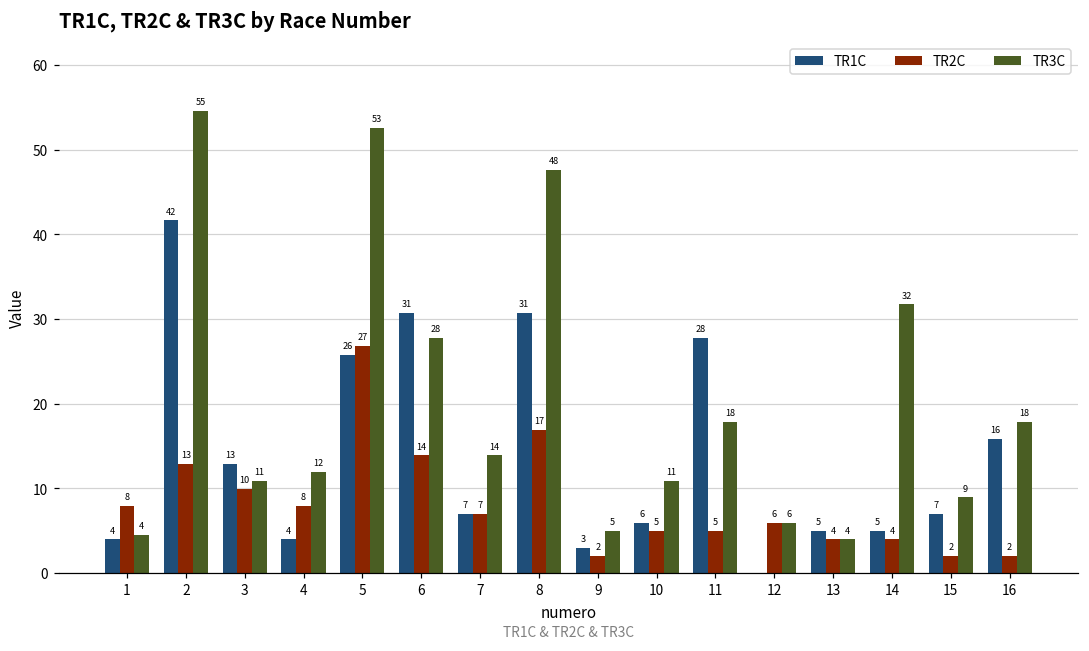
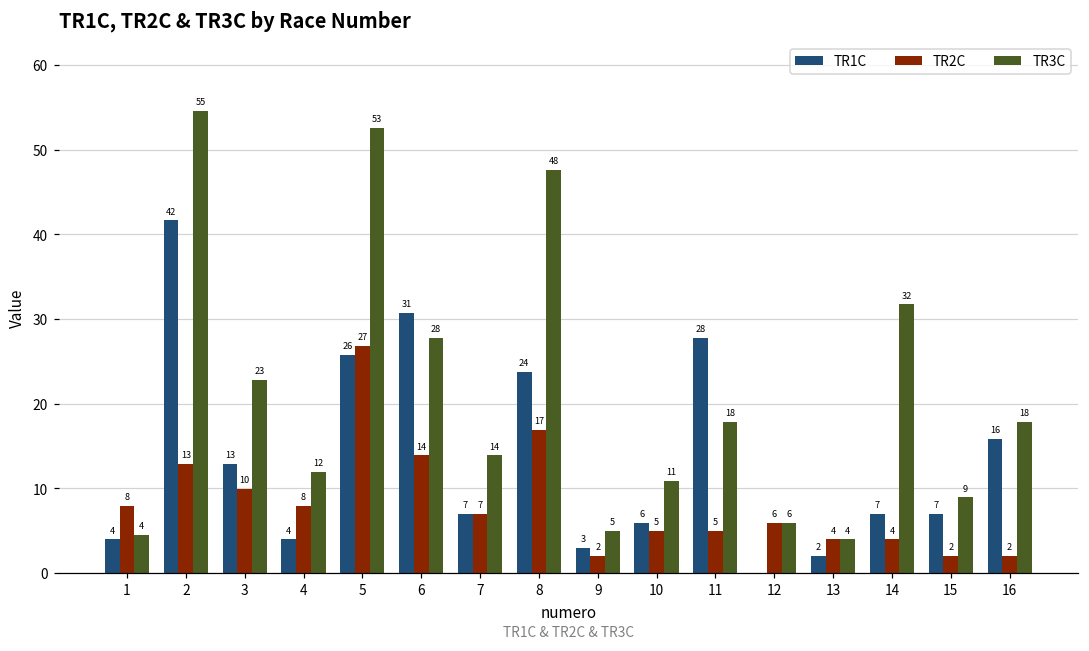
  {
    "TR1C": {
      "1": 4,
      "2": 42,
      "3": 13,
      "4": 4,
      "5": 26,
      "6": 31,
      "7": 7,
-     "8": 31,
+     "8": 24,
      "9": 3,
      "10": 6,
      "11": 28,
-     "13": 5,
-     "14": 5,
+     "13": 2,
+     "14": 7,
      "15": 7,
      "16": 16
    },
    "TR2C": {
      "1": 8,
      "2": 13,
      "3": 10,
      "4": 8,
      "5": 27,
      "6": 14,
      "7": 7,
      "8": 17,
      "9": 2,
      "10": 5,
      "11": 5,
      "12": 6,
      "13": 4,
      "14": 4,
      "15": 2,
      "16": 2
    },
    "TR3C": {
      "1": 4,
      "2": 55,
-     "3": 11,
+     "3": 23,
      "4": 12,
      "5": 53,
      "6": 28,
      "7": 14,
      "8": 48,
      "9": 5,
      "10": 11,
      "11": 18,
      "12": 6,
      "13": 4,
      "14": 32,
      "15": 9,
      "16": 18
    }
  }
